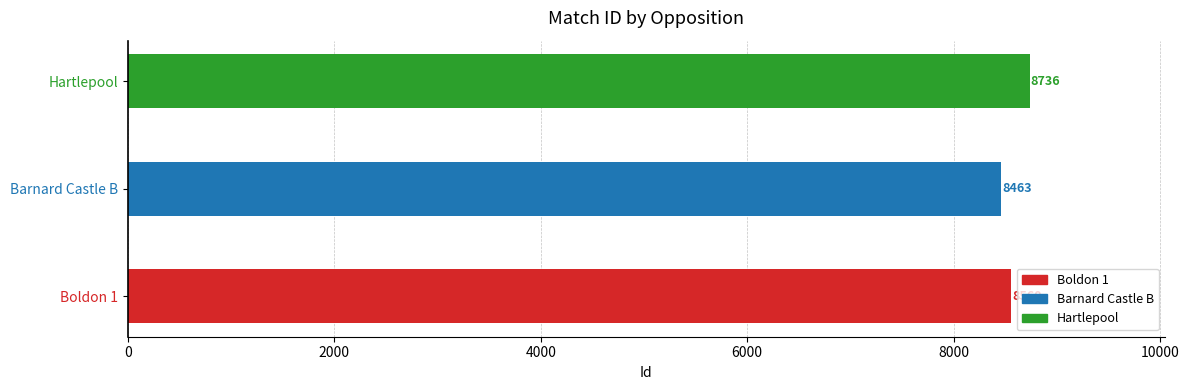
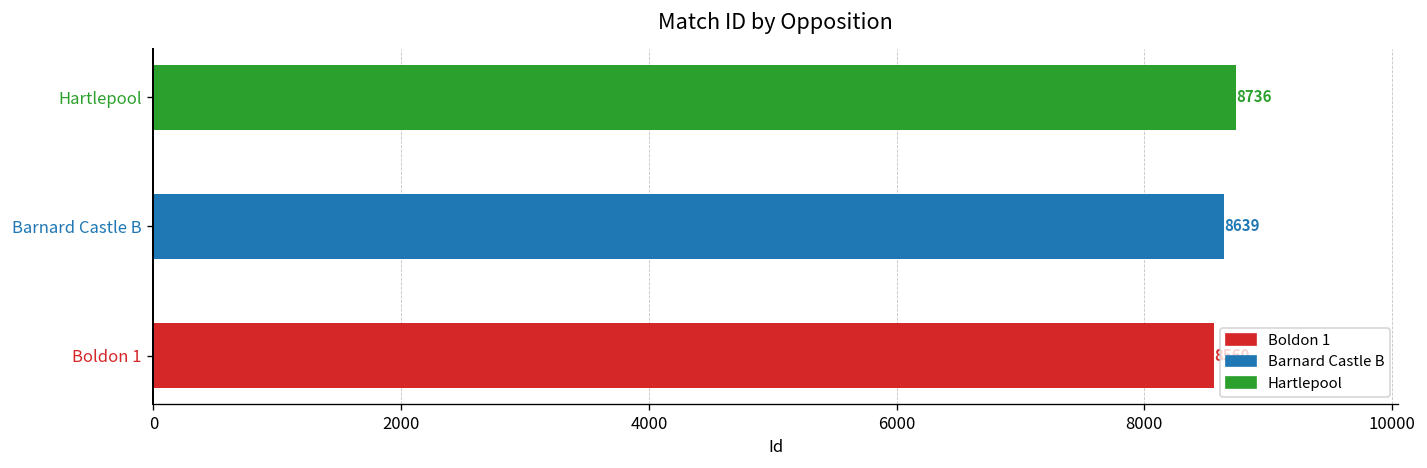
  {
    "Hartlepool": 8736,
-   "Barnard Castle B": 8463
+   "Barnard Castle B": 8639
  }
